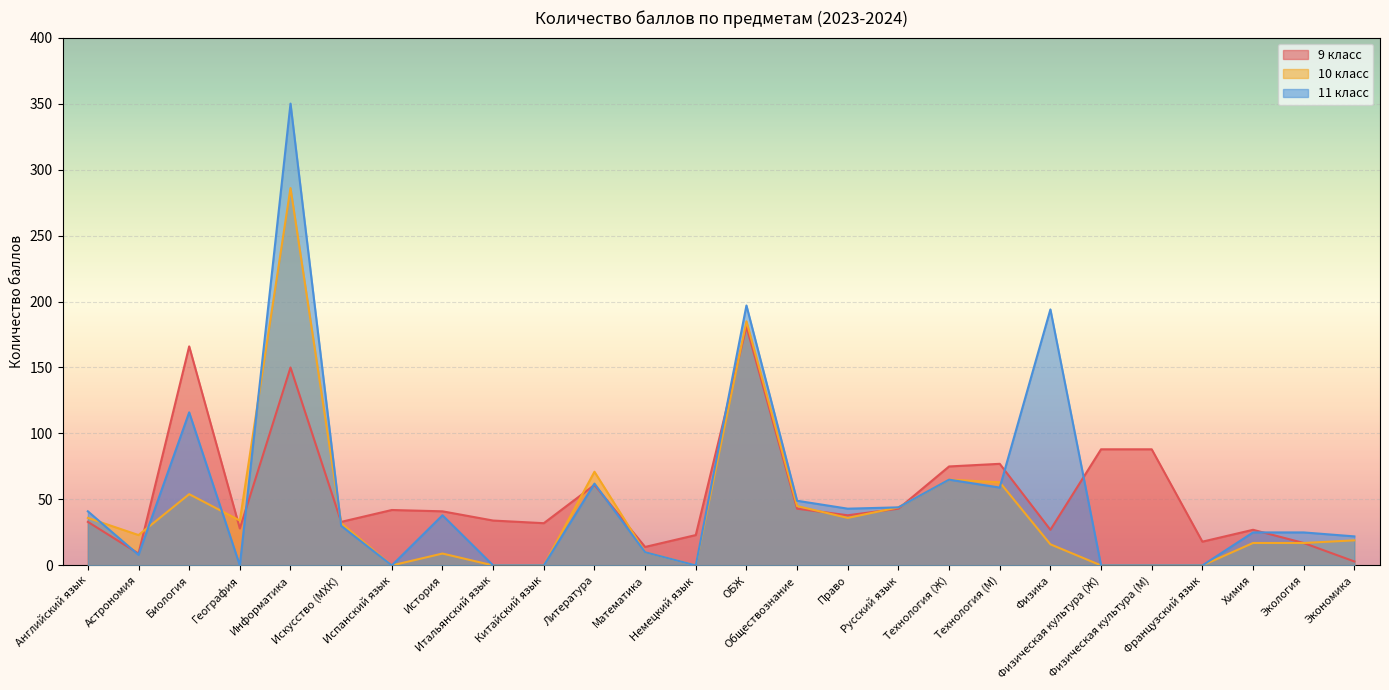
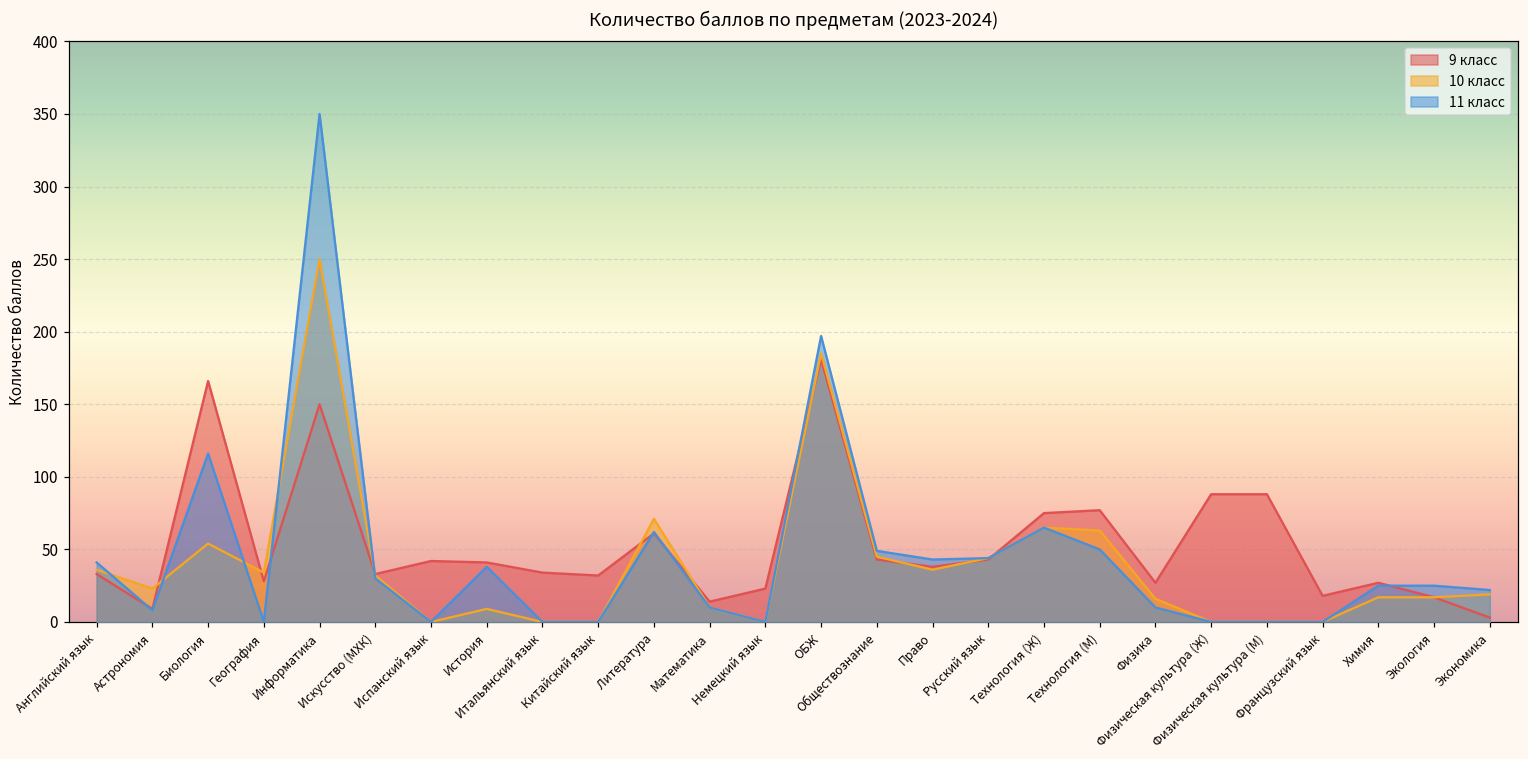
  {
    "9 класс": {
      "Английский язык": 33,
      "Биология": 166,
      "География": 28,
      "Информатика": 150,
      "Испанский язык": 42,
      "История": 41,
      "Итальянский язык": 34,
      "Китайский язык": 32,
      "Математика": 14,
      "Немецкий язык": 23,
      "ОБЖ": 181,
      "Обществознание": 43,
      "Право": 38,
      "Технология (Ж)": 75,
      "Технология (М)": 77,
      "Физика": 27,
      "Физическая культура (Ж)": 88,
      "Физическая культура (М)": 88,
      "Французский язык": 18,
      "Химия": 27,
      "Экономика": 3
    },
    "10 класс": {
      "Английский язык": 36,
      "Астрономия": 23,
      "Биология": 54,
      "География": 34,
-     "Информатика": 286,
+     "Информатика": 250,
      "История": 9,
      "Литература": 71,
      "ОБЖ": 185,
      "Обществознание": 45,
      "Право": 36,
      "Технология (М)": 63,
      "Физика": 16,
      "Химия": 17,
      "Экономика": 19
    },
    "11 класс": {
      "Английский язык": 41,
      "Биология": 116,
      "География": 0,
      "Информатика": 350,
      "Искусство (МХК)": 30,
      "История": 38,
      "ОБЖ": 197,
      "Обществознание": 49,
      "Право": 43,
-     "Технология (М)": 59,
-     "Физика": 194,
+     "Технология (М)": 50,
+     "Физика": 10,
      "Химия": 25,
      "Экология": 25,
      "Экономика": 22
    }
  }
